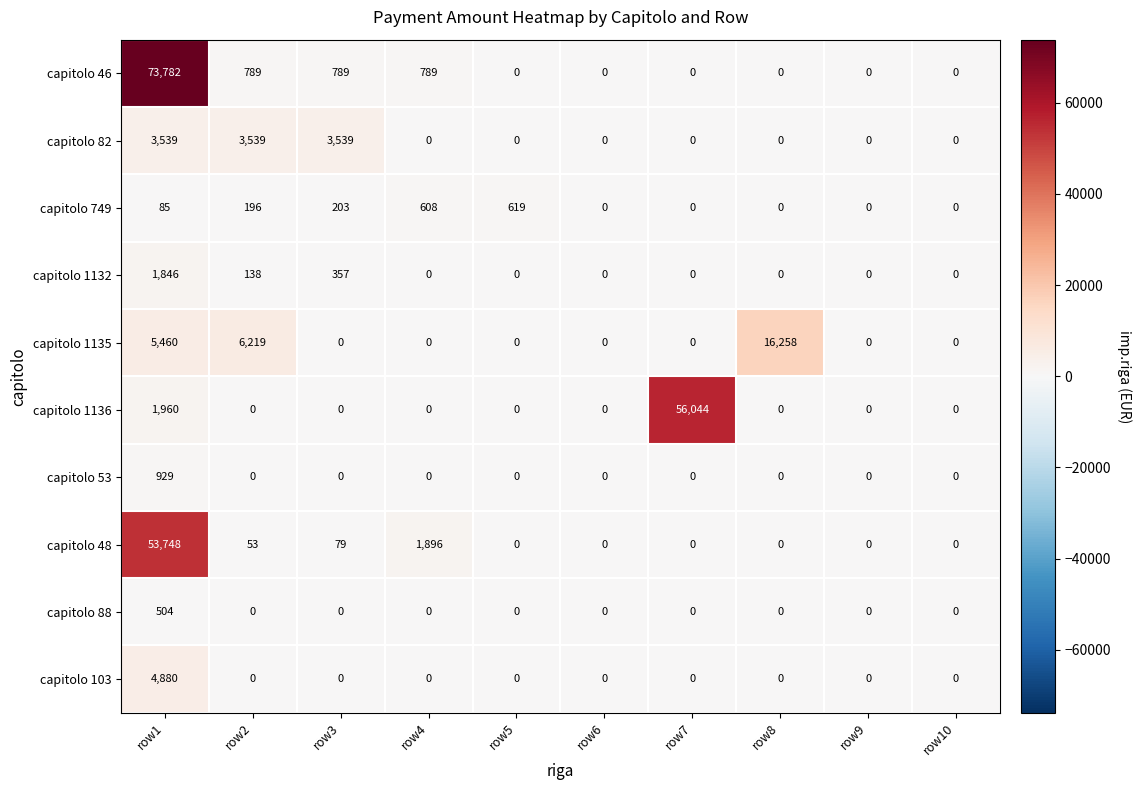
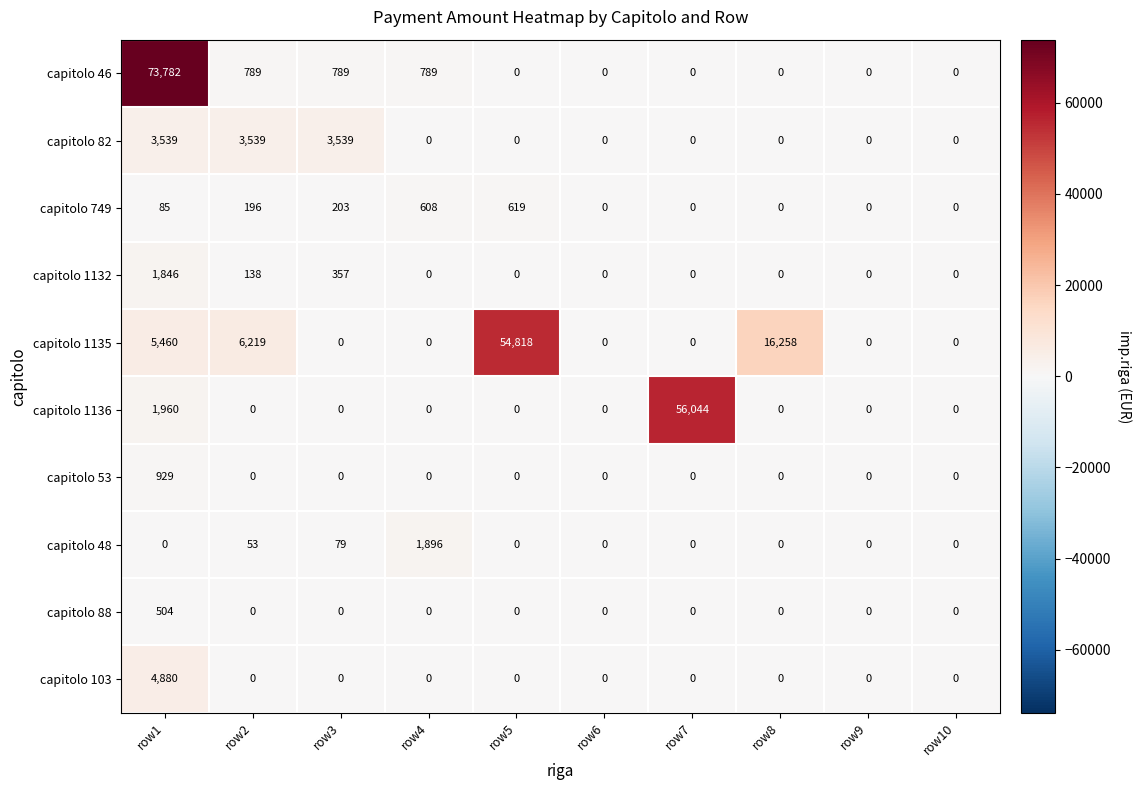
  {
    "capitolo 46": {
      "row1": "73,782",
      "row2": "789",
      "row3": "789",
      "row4": "789",
      "row5": "0",
      "row6": "0",
      "row7": "0",
      "row8": "0",
      "row9": "0",
      "row10": "0"
    },
    "capitolo 82": {
      "row1": "3,539",
      "row2": "3,539",
      "row3": "3,539",
      "row4": "0",
      "row5": "0",
      "row6": "0",
      "row7": "0",
      "row8": "0",
      "row9": "0",
      "row10": "0"
    },
    "capitolo 749": {
      "row1": "85",
      "row2": "196",
      "row3": "203",
      "row4": "608",
      "row5": "619",
      "row6": "0",
      "row7": "0",
      "row8": "0",
      "row9": "0",
      "row10": "0"
    },
    "capitolo 1132": {
      "row1": "1,846",
      "row2": "138",
      "row3": "357",
      "row4": "0",
      "row5": "0",
      "row6": "0",
      "row7": "0",
      "row8": "0",
      "row9": "0",
      "row10": "0"
    },
    "capitolo 1135": {
      "row1": "5,460",
      "row2": "6,219",
      "row3": "0",
      "row4": "0",
-     "row5": "0",
+     "row5": "54,818",
      "row6": "0",
      "row7": "0",
      "row8": "16,258",
      "row9": "0",
      "row10": "0"
    },
    "capitolo 1136": {
      "row1": "1,960",
      "row2": "0",
      "row3": "0",
      "row4": "0",
      "row5": "0",
      "row6": "0",
      "row7": "56,044",
      "row8": "0",
      "row9": "0",
      "row10": "0"
    },
    "capitolo 53": {
      "row1": "929",
      "row2": "0",
      "row3": "0",
      "row4": "0",
      "row5": "0",
      "row6": "0",
      "row7": "0",
      "row8": "0",
      "row9": "0",
      "row10": "0"
    },
    "capitolo 48": {
-     "row1": "53,748",
+     "row1": "0",
      "row2": "53",
      "row3": "79",
      "row4": "1,896",
      "row5": "0",
      "row6": "0",
      "row7": "0",
      "row8": "0",
      "row9": "0",
      "row10": "0"
    },
    "capitolo 88": {
      "row1": "504",
      "row2": "0",
      "row3": "0",
      "row4": "0",
      "row5": "0",
      "row6": "0",
      "row7": "0",
      "row8": "0",
      "row9": "0",
      "row10": "0"
    },
    "capitolo 103": {
      "row1": "4,880",
      "row2": "0",
      "row3": "0",
      "row4": "0",
      "row5": "0",
      "row6": "0",
      "row7": "0",
      "row8": "0",
      "row9": "0",
      "row10": "0"
    }
  }
